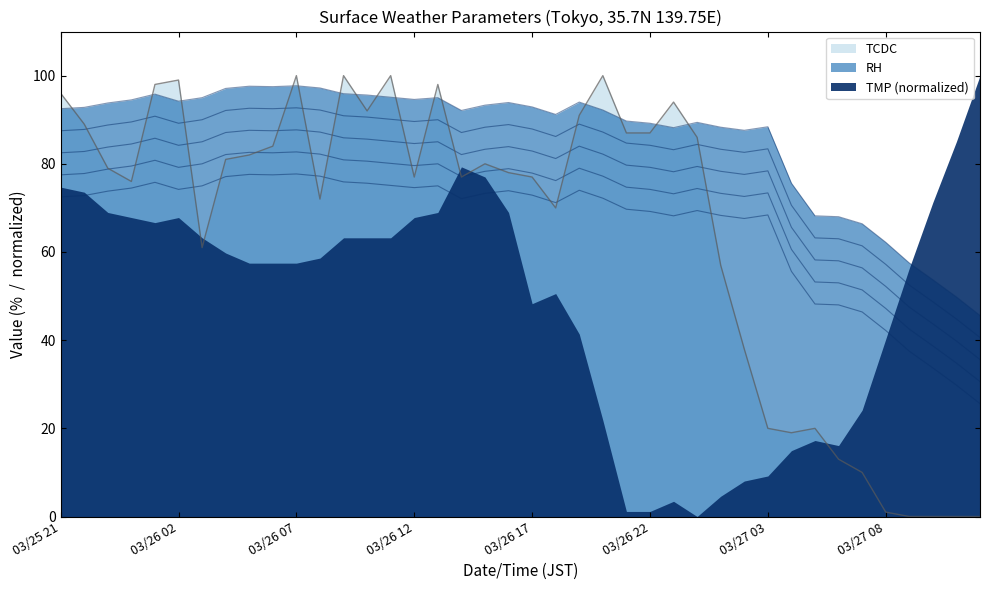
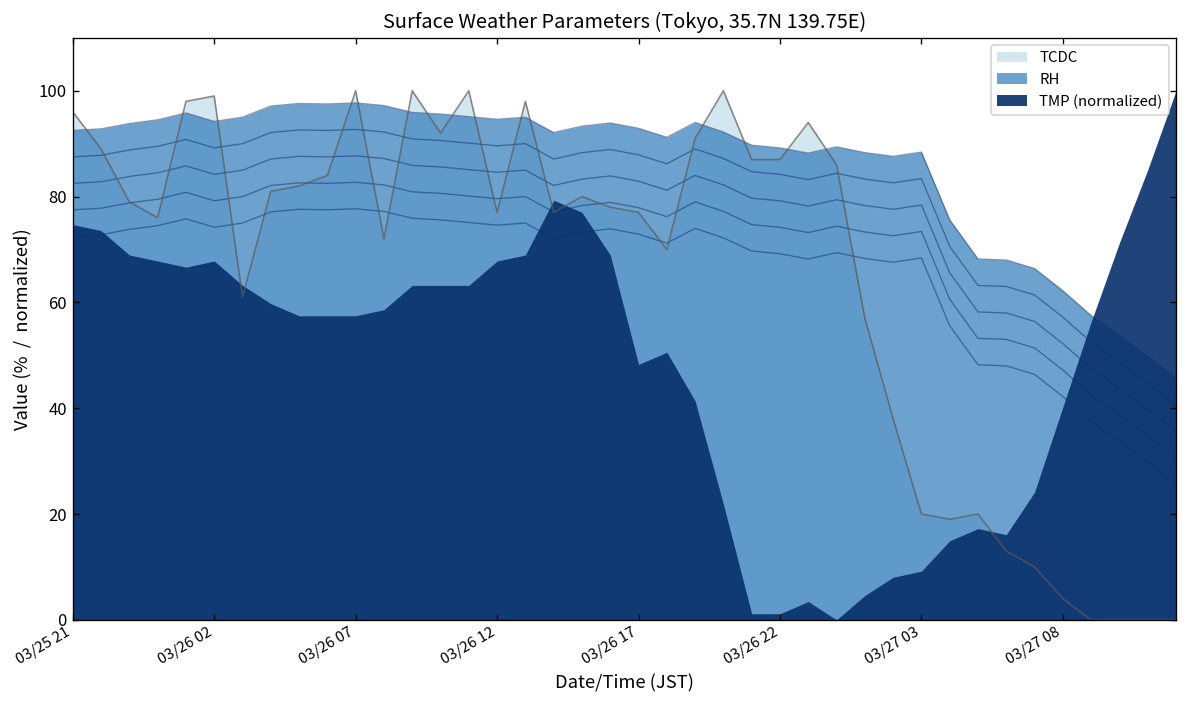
  {
    "TCDC": {
      "03/25 21": 96,
      "03/26 02": 99,
      "03/26 07": 100,
      "03/26 12": 77,
      "03/26 17": 77,
      "03/26 22": 87,
      "03/27 03": 20,
-     "03/27 08": 1
+     "03/27 08": 4
    }
  }
